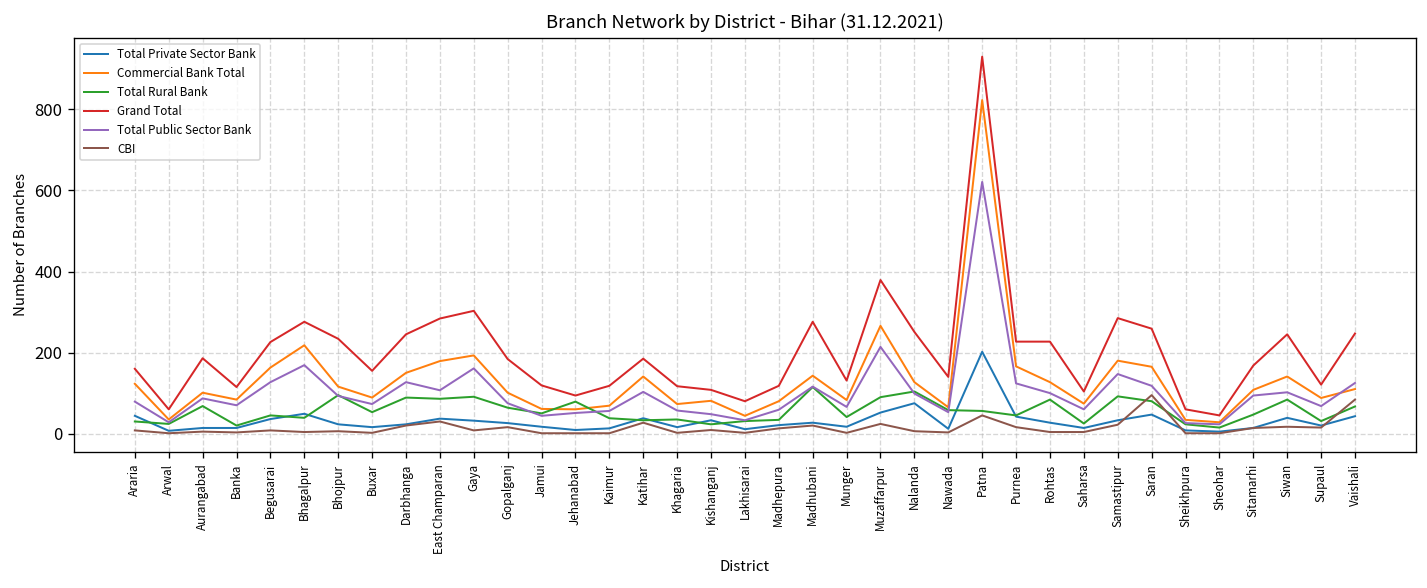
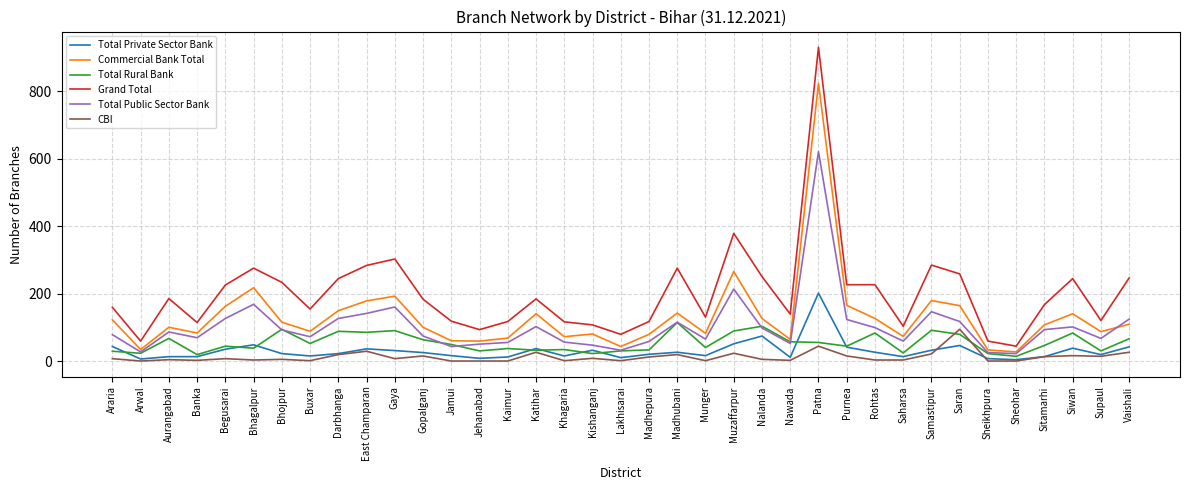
  {
    "Total Private Sector Bank": {
      "Araria": 40,
      "Aurangabad": 10,
      "Begusarai": 40,
      "Bhagalpur": 50,
      "Bhojpur": 20,
      "Buxar": 20,
      "Gaya": 30,
      "Gopalganj": 30,
      "Jamui": 20,
      "Jehanabad": 10,
      "Kaimur": 10,
      "Khagaria": 20,
      "Kishanganj": 30,
      "Lakhisarai": 10,
      "Madhepura": 20,
      "Munger": 20,
      "Muzaffarpur": 50,
      "Nalanda": 80,
      "Nawada": 10,
      "Patna": 200,
      "Rohtas": 30,
      "Saharsa": 10,
      "Samastipur": 30,
      "Saran": 50,
      "Siwan": 40,
      "Vaishali": 40
    },
    "Commercial Bank Total": {
      "Araria": 120,
      "Aurangabad": 100,
      "Banka": 80,
      "Begusarai": 160,
      "Bhagalpur": 220,
      "Bhojpur": 120,
      "Buxar": 90,
      "Darbhanga": 150,
      "East Champaran": 180,
      "Gaya": 190,
      "Gopalganj": 100,
      "Jamui": 60,
      "Jehanabad": 60,
      "Kaimur": 70,
      "Katihar": 140,
      "Khagaria": 70,
      "Kishanganj": 80,
      "Lakhisarai": 40,
      "Madhepura": 80,
      "Madhubani": 140,
      "Munger": 80,
      "Muzaffarpur": 270,
      "Nalanda": 130,
      "Patna": 820,
      "Purnea": 170,
      "Rohtas": 130,
      "Saharsa": 70,
      "Samastipur": 180,
      "Saran": 170,
      "Sheikhpura": 30,
      "Sitamarhi": 110,
      "Siwan": 140,
      "Supaul": 90,
      "Vaishali": 110
    },
    "Total Rural Bank": {
      "Araria": 30,
      "Aurangabad": 70,
      "Begusarai": 50,
      "Bhagalpur": 40,
      "Buxar": 50,
      "Darbhanga": 90,
      "East Champaran": 90,
      "Gaya": 90,
      "Gopalganj": 60,
-     "Jehanabad": 80,
+     "Jehanabad": 30,
      "Kaimur": 40,
      "Khagaria": 40,
      "Kishanganj": 20,
      "Madhepura": 30,
      "Munger": 40,
      "Muzaffarpur": 90,
      "Patna": 60,
      "Rohtas": 80,
      "Saharsa": 30,
      "Samastipur": 90,
      "Saran": 80,
      "Sheohar": 20,
      "Sitamarhi": 50,
      "Siwan": 80,
      "Supaul": 30,
      "Vaishali": 70
    },
    "Grand Total": {
      "Araria": 160,
      "Arwal": 60,
      "Aurangabad": 190,
      "Banka": 120,
      "Begusarai": 230,
      "Bhagalpur": 280,
      "Bhojpur": 230,
      "Buxar": 160,
      "Darbhanga": 250,
      "East Champaran": 280,
      "Gaya": 300,
      "Gopalganj": 180,
      "Jamui": 120,
      "Jehanabad": 90,
      "Kaimur": 120,
      "Katihar": 190,
      "Khagaria": 120,
      "Kishanganj": 110,
      "Lakhisarai": 80,
      "Madhepura": 120,
      "Madhubani": 280,
      "Munger": 130,
      "Muzaffarpur": 380,
      "Nalanda": 250,
      "Nawada": 140,
      "Patna": 930,
      "Purnea": 230,
      "Rohtas": 230,
      "Saharsa": 100,
      "Samastipur": 290,
      "Saran": 260,
      "Sheikhpura": 60,
      "Sheohar": 50,
      "Sitamarhi": 170,
      "Siwan": 250,
      "Supaul": 120,
      "Vaishali": 250
    },
    "Total Public Sector Bank": {
      "Araria": 80,
      "Aurangabad": 90,
      "Banka": 70,
      "Begusarai": 130,
      "Bhagalpur": 170,
      "Buxar": 70,
      "Darbhanga": 130,
-     "East Champaran": 110,
+     "East Champaran": 140,
      "Gaya": 160,
      "Gopalganj": 80,
      "Jehanabad": 50,
      "Kaimur": 60,
      "Katihar": 100,
      "Khagaria": 60,
      "Kishanganj": 50,
      "Madhepura": 60,
      "Munger": 70,
      "Muzaffarpur": 210,
      "Patna": 620,
      "Purnea": 120,
      "Rohtas": 100,
      "Saharsa": 60,
      "Samastipur": 150,
      "Saran": 120,
      "Sitamarhi": 90,
      "Siwan": 100,
      "Supaul": 70,
      "Vaishali": 130
    },
    "CBI": {
      "Araria": 10,
      "Aurangabad": 10,
      "Banka": 0,
      "Begusarai": 10,
      "Bhagalpur": 0,
      "Bhojpur": 10,
      "Buxar": 0,
      "Gaya": 10,
      "Gopalganj": 20,
      "Jamui": 0,
      "Jehanabad": 0,
      "Kaimur": 0,
      "Khagaria": 0,
      "Kishanganj": 10,
      "Lakhisarai": 0,
      "Madhepura": 10,
      "Munger": 0,
      "Muzaffarpur": 20,
      "Nalanda": 10,
      "Nawada": 0,
      "Patna": 50,
      "Purnea": 20,
      "Rohtas": 0,
      "Saharsa": 0,
      "Samastipur": 20,
      "Saran": 100,
      "Siwan": 20,
-     "Vaishali": 80
+     "Vaishali": 30
    }
  }
